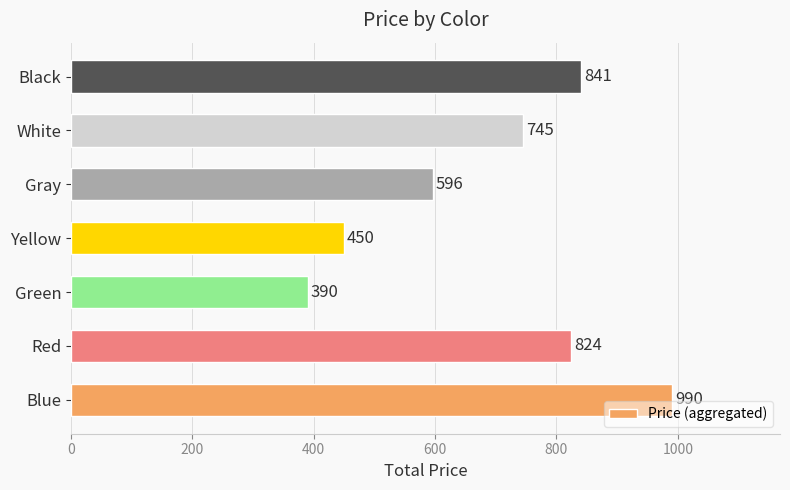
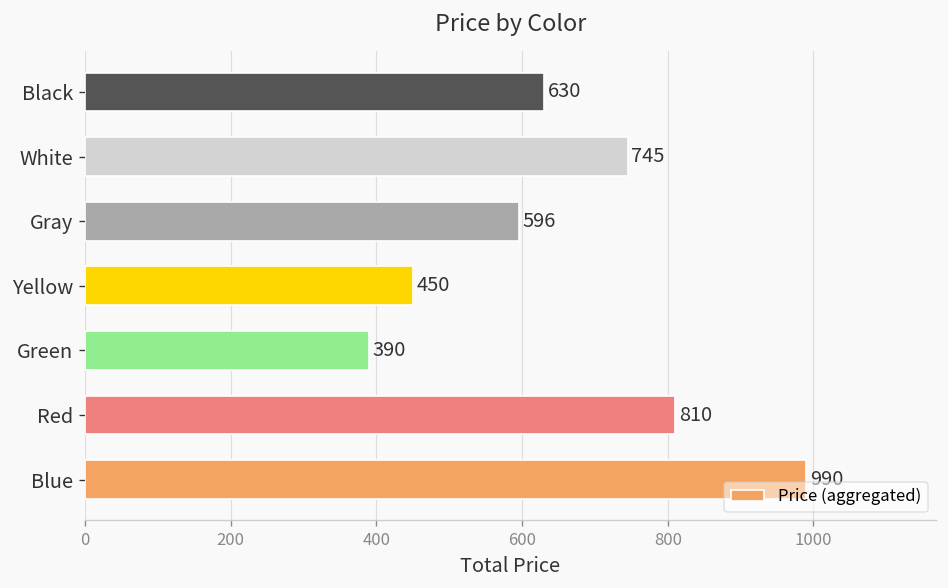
  {
-   "Black": 841,
+   "Black": 630,
    "White": 745,
    "Gray": 596,
    "Yellow": 450,
    "Green": 390,
-   "Red": 824
+   "Red": 810
  }
